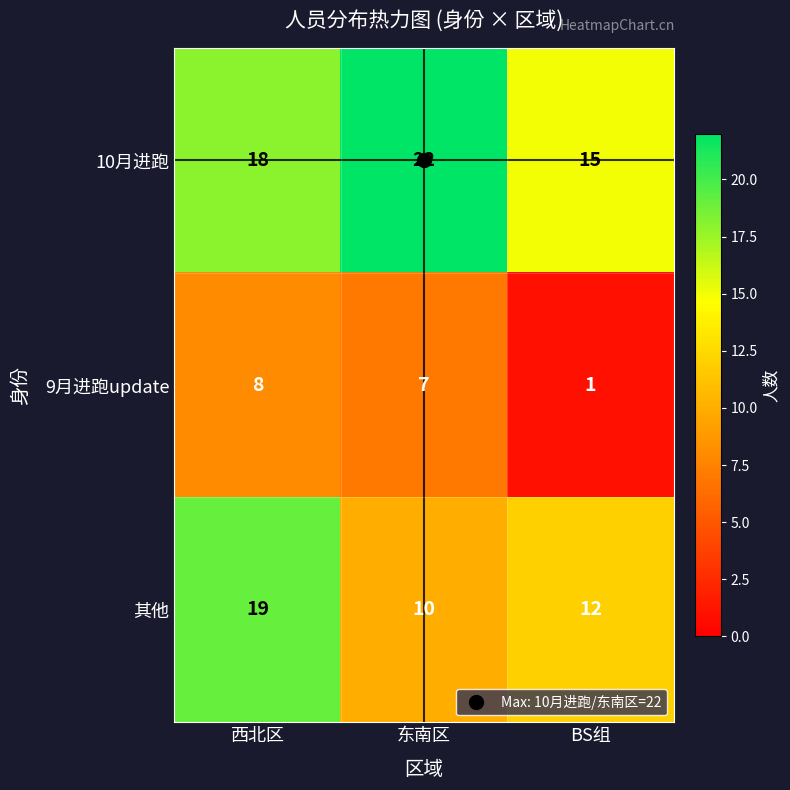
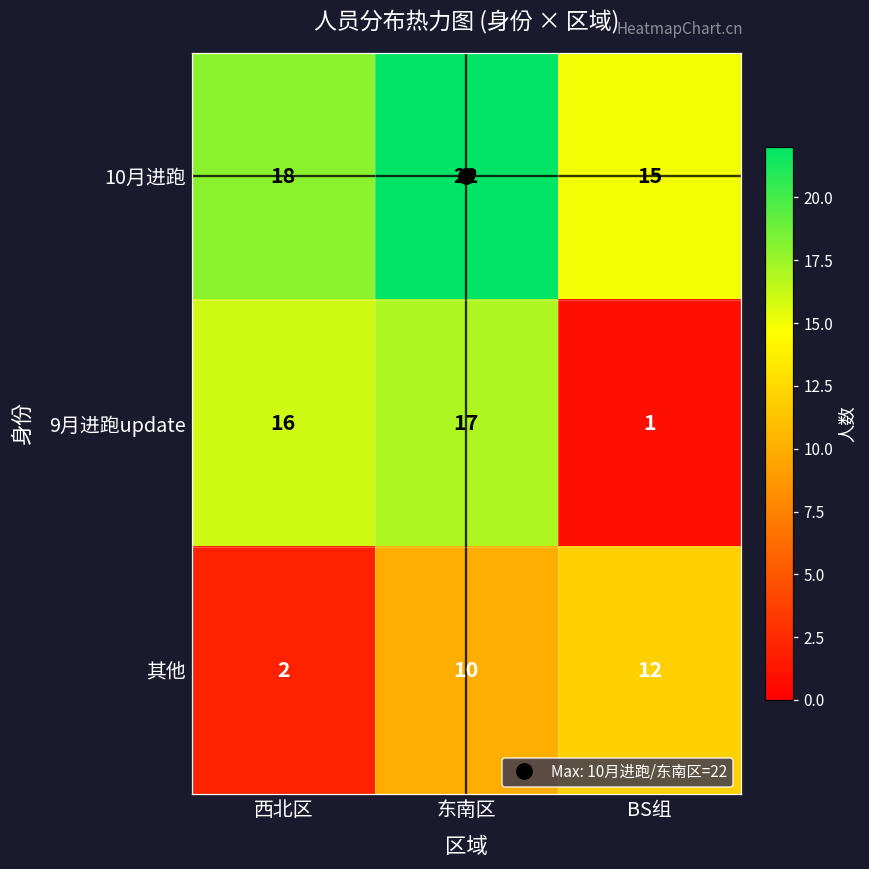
  {
    "10月进跑": {
      "西北区": 18,
      "BS组": 15
    },
    "9月进跑update": {
-     "西北区": 8,
-     "东南区": 7,
+     "西北区": 16,
+     "东南区": 17,
      "BS组": 1
    },
    "其他": {
-     "西北区": 19,
+     "西北区": 2,
      "东南区": 10,
      "BS组": 12
    }
  }
